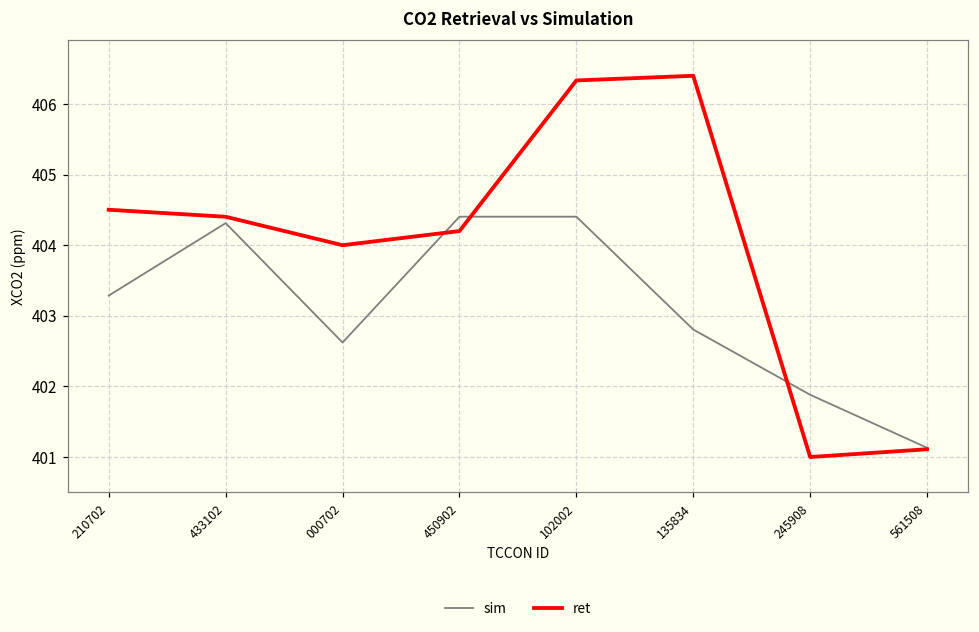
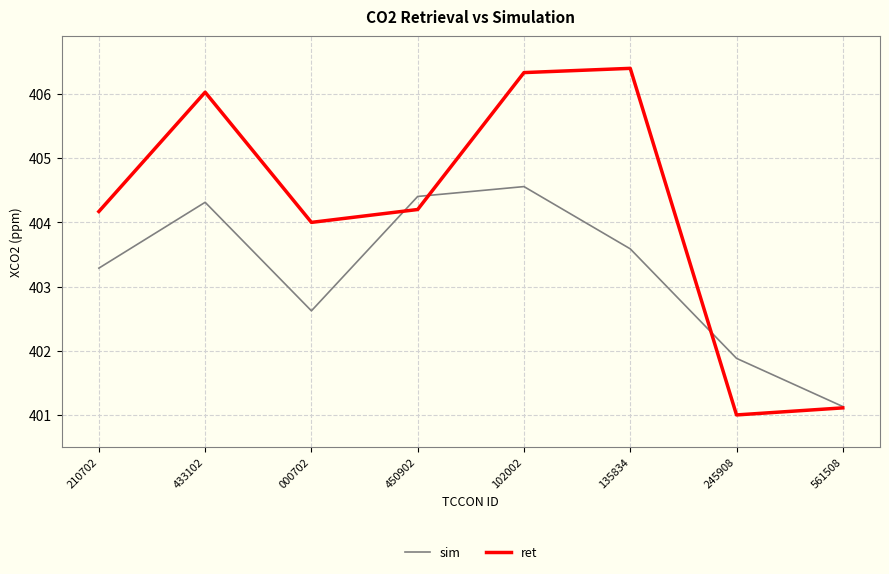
  {
    "sim": {
      "210702": 403.3,
      "433102": 404.3,
      "000702": 402.6,
      "450902": 404.4,
-     "102002": 404.4,
-     "135834": 402.8,
+     "102002": 404.6,
+     "135834": 403.6,
      "245908": 401.9
    },
    "ret": {
-     "210702": 404.5,
-     "433102": 404.4,
+     "210702": 404.2,
+     "433102": 406.0,
      "000702": 404.0,
      "450902": 404.2,
      "102002": 406.3,
      "135834": 406.4,
      "245908": 401.0
    }
  }
